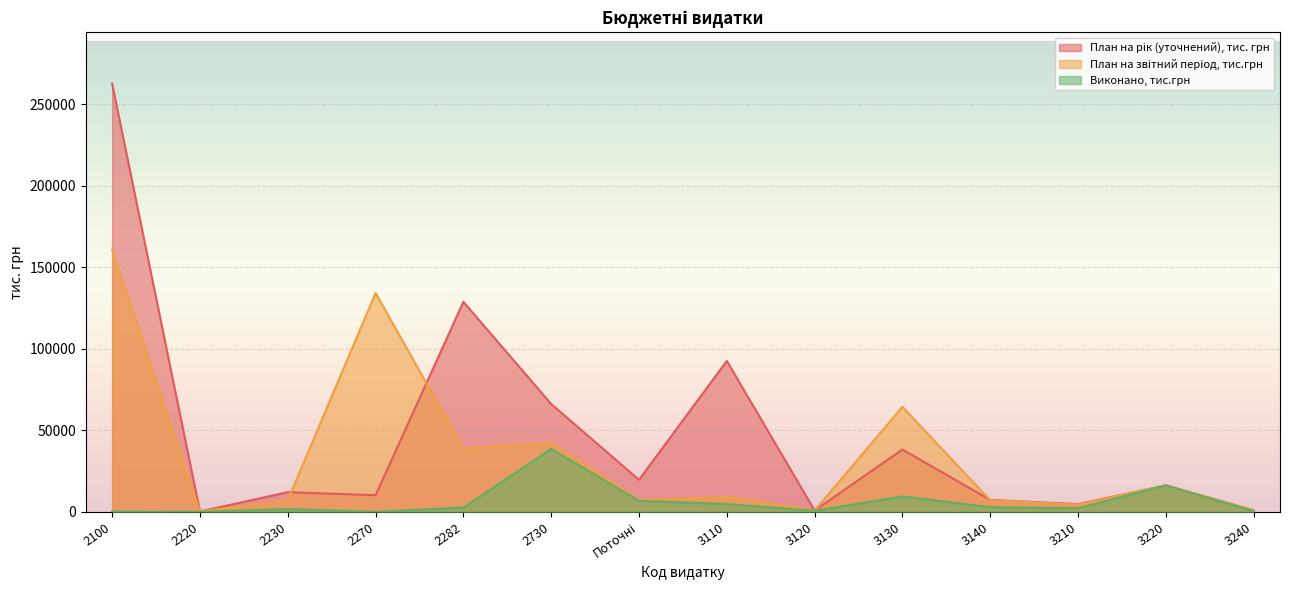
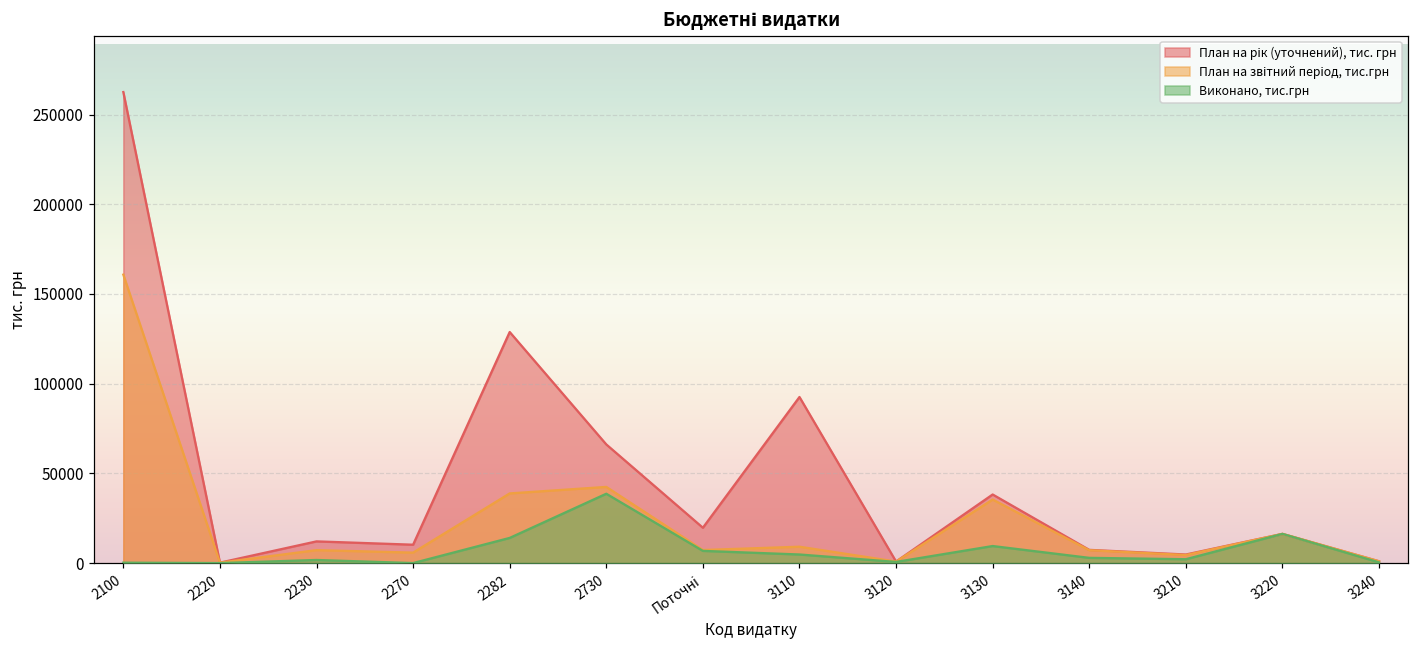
  {
    "План на рік (уточнений), тис. грн": {
      "2100": 263000,
      "2230": 12000,
      "2270": 10000,
      "2282": 129000,
      "2730": 66000,
      "Поточні": 20000,
      "3110": 93000,
      "3130": 38000
    },
    "План на звітний період, тис.грн": {
      "2100": 161000,
      "2230": 7000,
-     "2270": 134000,
+     "2270": 6000,
      "2282": 39000,
      "2730": 42000,
      "3110": 9000,
-     "3130": 64000
+     "3130": 35000
    },
    "Виконано, тис.грн": {
      "2100": 0,
      "2230": 2000,
      "2270": 0,
-     "2282": 3000,
+     "2282": 14000,
      "2730": 39000,
      "3110": 5000,
      "3130": 10000,
      "3140": 3000,
      "3210": 2000
    }
  }
